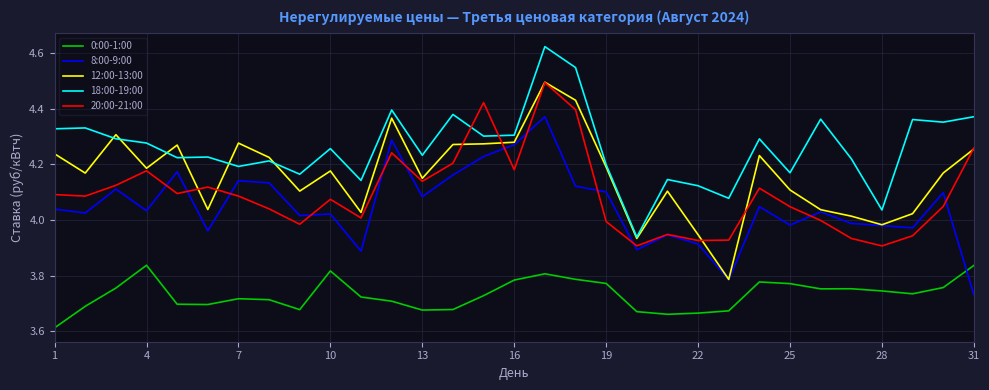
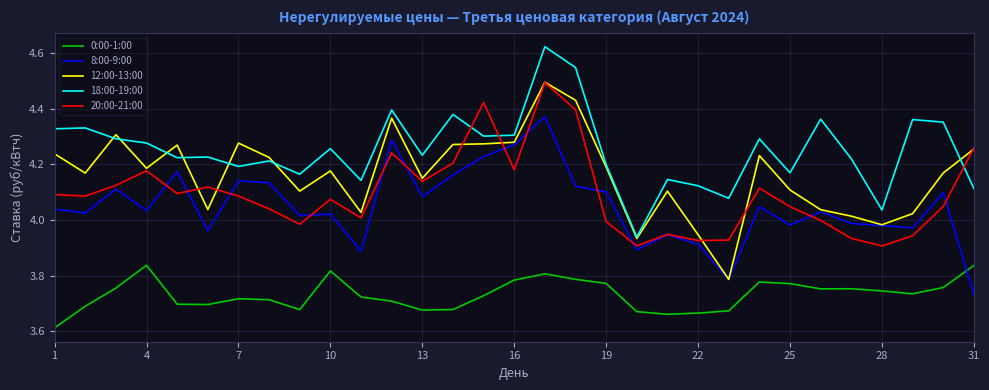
  {
    "0:00-1:00": {
      "31": 3.84
    },
    "8:00-9:00": {
      "31": 3.73
    },
    "18:00-19:00": {
-     "31": 4.37
+     "31": 4.11
    }
  }
